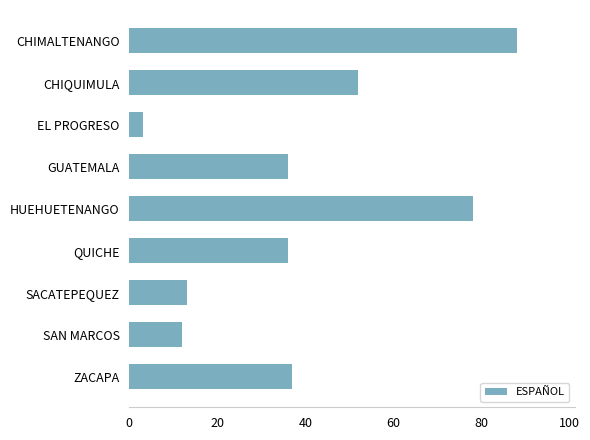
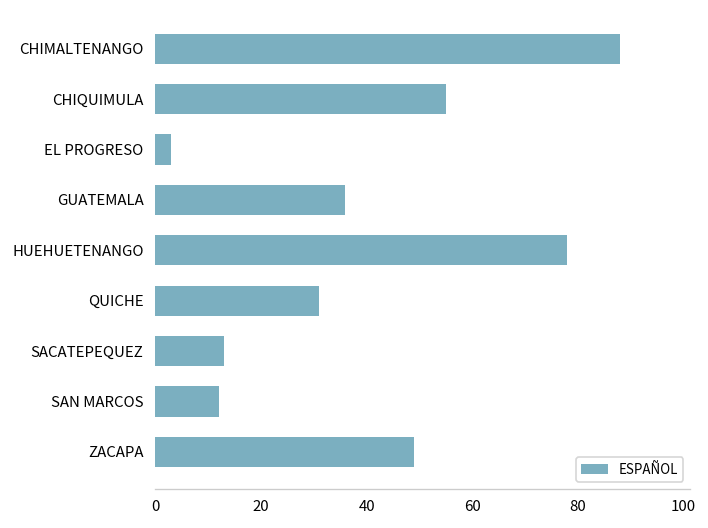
  {
    "CHIMALTENANGO": 88,
-   "CHIQUIMULA": 52,
+   "CHIQUIMULA": 55,
    "EL PROGRESO": 3,
    "GUATEMALA": 36,
    "HUEHUETENANGO": 78,
-   "QUICHE": 36,
+   "QUICHE": 31,
    "SACATEPEQUEZ": 13,
    "SAN MARCOS": 12,
-   "ZACAPA": 37
+   "ZACAPA": 49
  }
